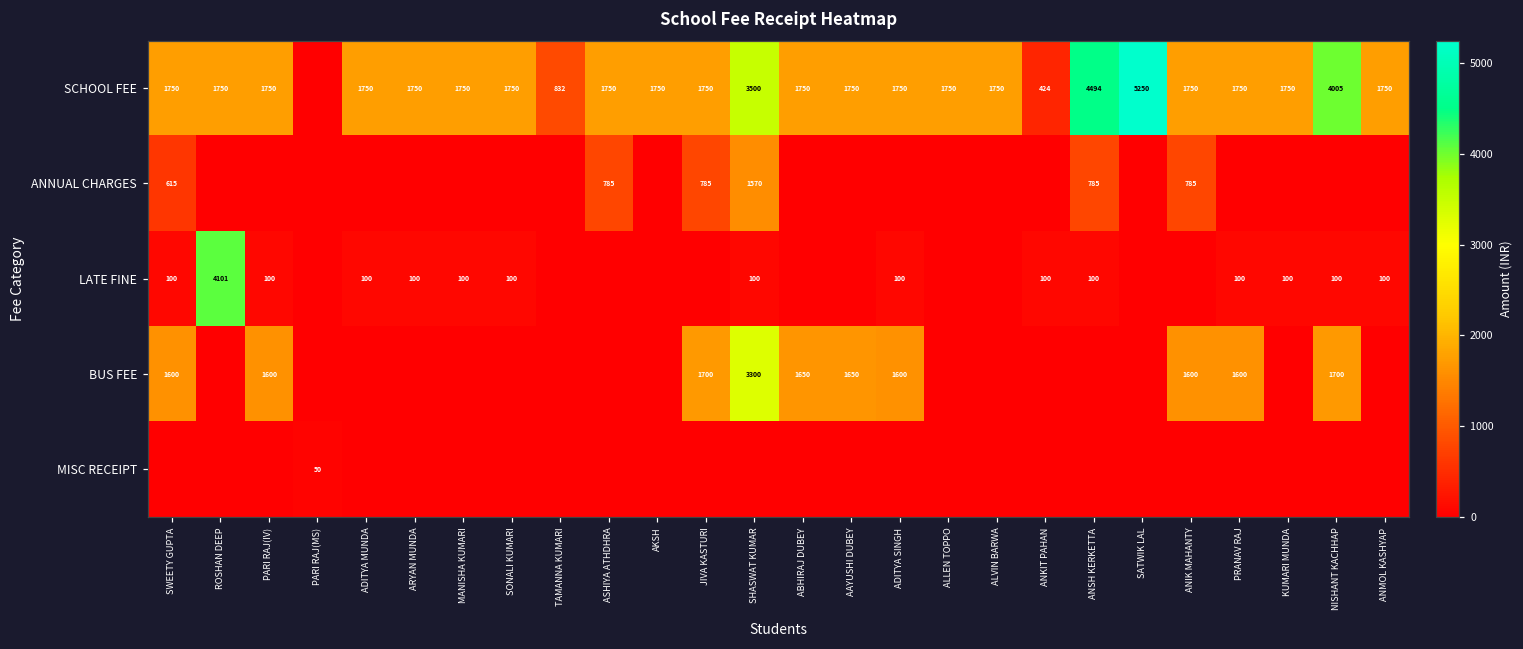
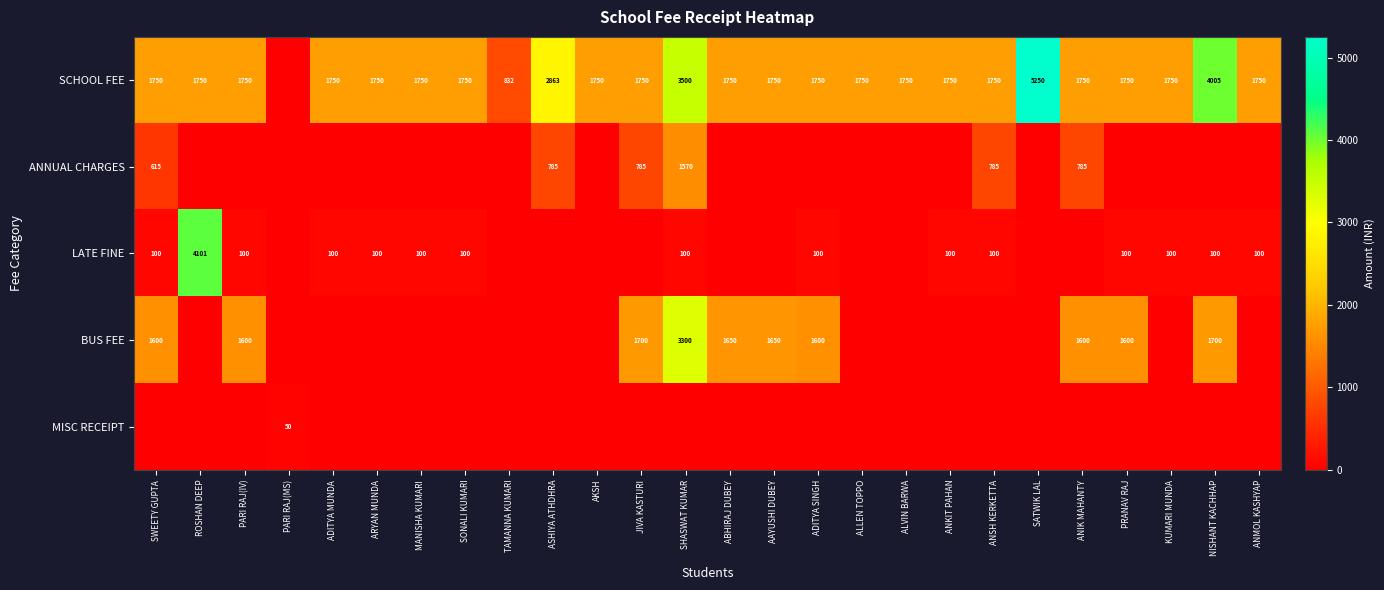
  {
    "SCHOOL FEE": {
      "SWEETY GUPTA": 1750,
      "ROSHAN DEEP": 1750,
      "PARI RAJ(IV)": 1750,
      "ADITYA MUNDA": 1750,
      "ARYAN MUNDA": 1750,
      "MANISHA KUMARI": 1750,
      "SONALI KUMARI": 1750,
      "TAMANNA KUMARI": 832,
-     "ASHIYA ATHDHRA": 1750,
+     "ASHIYA ATHDHRA": 2863,
      "AKSH": 1750,
      "JIVA KASTURI": 1750,
      "SHASWAT KUMAR": 3500,
      "ABHIRAJ DUBEY": 1750,
      "AAYUSHI DUBEY": 1750,
      "ADITYA SINGH": 1750,
      "ALLEN TOPPO": 1750,
      "ALVIN BARWA": 1750,
-     "ANKIT PAHAN": 424,
-     "ANSH KERKETTA": 4494,
+     "ANKIT PAHAN": 1750,
+     "ANSH KERKETTA": 1750,
      "SATWIK LAL": 5250,
      "ANIK MAHANTY": 1750,
      "PRANAV RAJ": 1750,
      "KUMARI MUNDA": 1750,
      "NISHANT KACHHAP": 4005,
      "ANMOL KASHYAP": 1750
    },
    "ANNUAL CHARGES": {
      "SWEETY GUPTA": 615,
      "ASHIYA ATHDHRA": 785,
      "JIVA KASTURI": 785,
      "SHASWAT KUMAR": 1570,
      "ANSH KERKETTA": 785,
      "ANIK MAHANTY": 785
    },
    "LATE FINE": {
      "SWEETY GUPTA": 100,
      "ROSHAN DEEP": 4101,
      "PARI RAJ(IV)": 100,
      "ADITYA MUNDA": 100,
      "ARYAN MUNDA": 100,
      "MANISHA KUMARI": 100,
      "SONALI KUMARI": 100,
      "SHASWAT KUMAR": 100,
      "ADITYA SINGH": 100,
      "ANKIT PAHAN": 100,
      "ANSH KERKETTA": 100,
      "PRANAV RAJ": 100,
      "KUMARI MUNDA": 100,
      "NISHANT KACHHAP": 100,
      "ANMOL KASHYAP": 100
    },
    "BUS FEE": {
      "SWEETY GUPTA": 1600,
      "PARI RAJ(IV)": 1600,
      "JIVA KASTURI": 1700,
      "SHASWAT KUMAR": 3300,
      "ABHIRAJ DUBEY": 1650,
      "AAYUSHI DUBEY": 1650,
      "ADITYA SINGH": 1600,
      "ANIK MAHANTY": 1600,
      "PRANAV RAJ": 1600,
      "NISHANT KACHHAP": 1700
    },
    "MISC RECEIPT": {
      "PARI RAJ(MS)": 50
    }
  }
